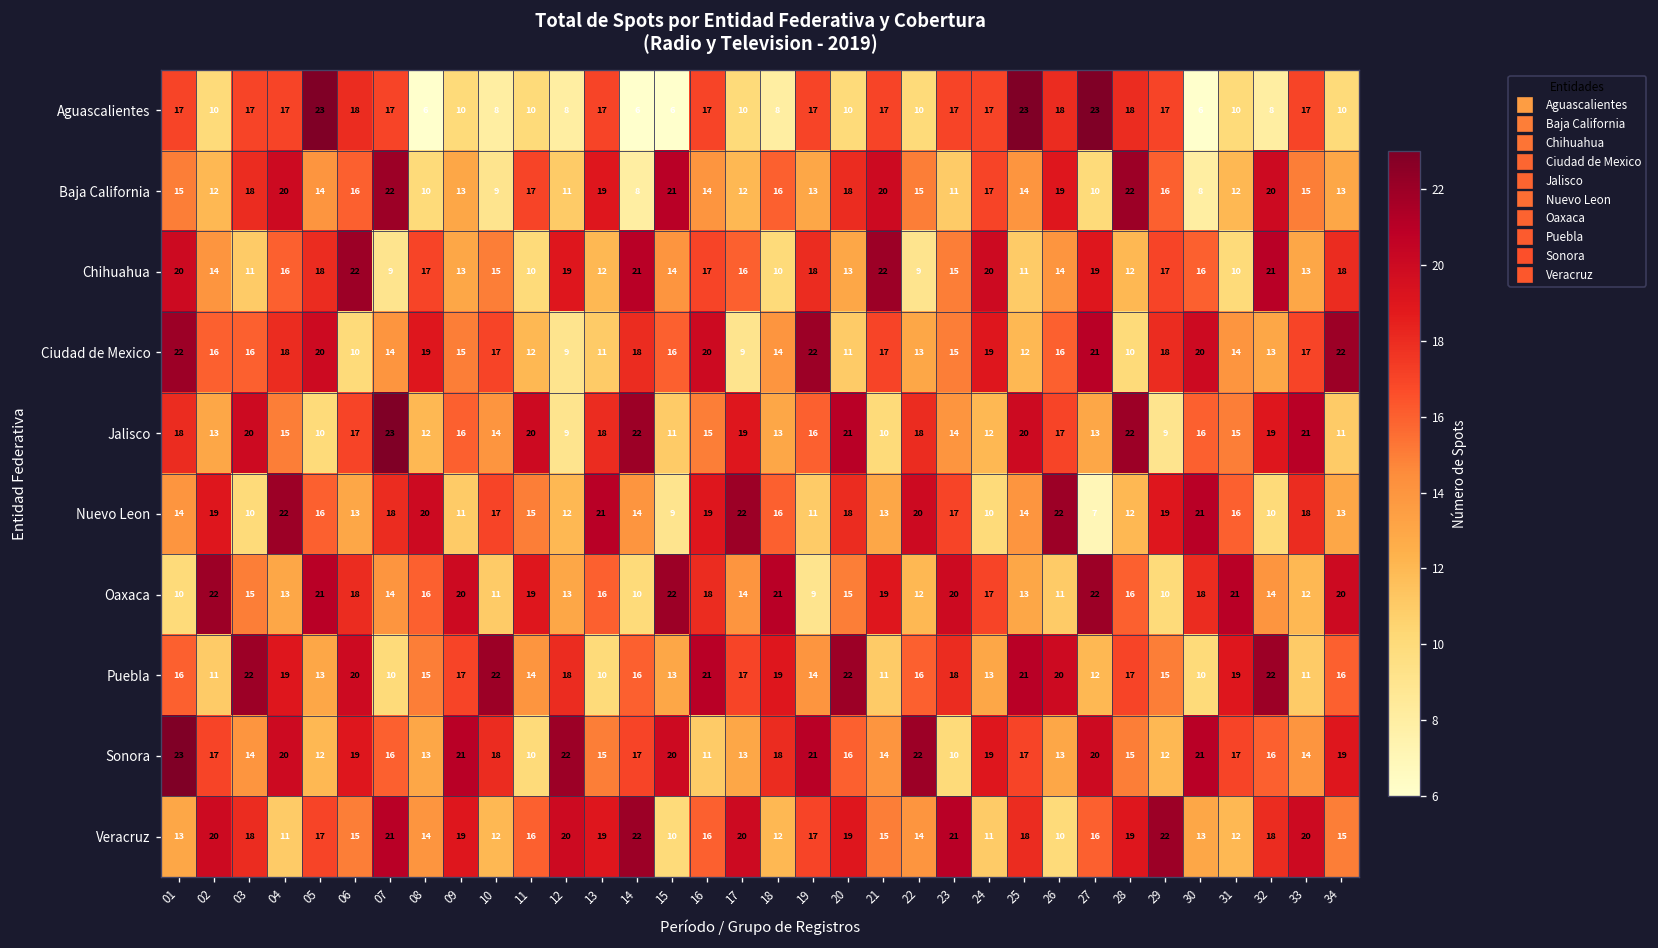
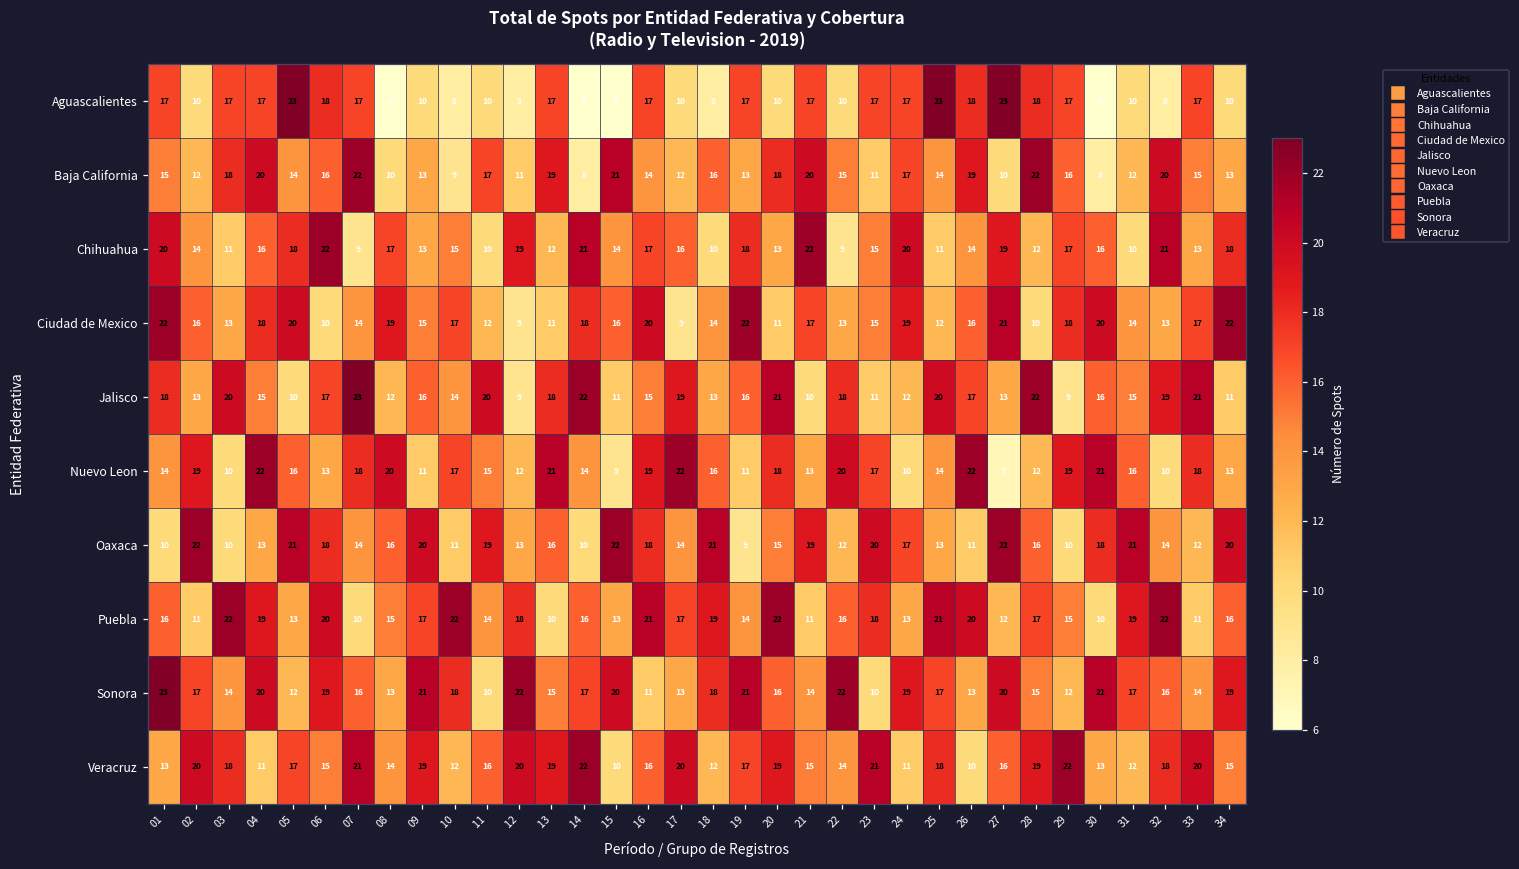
  {
    "Ciudad de Mexico": {
      "01": 22,
      "02": 16,
-     "03": 16,
+     "03": 13,
      "04": 18,
      "05": 20,
      "06": 10,
      "07": 14,
      "08": 19,
      "09": 15,
      "10": 17,
      "11": 12,
      "12": 9,
      "13": 11,
      "14": 18,
      "15": 16,
      "16": 20,
      "17": 9,
      "18": 14,
      "19": 22,
      "20": 11,
      "21": 17,
      "22": 13,
      "23": 15,
      "24": 19,
      "25": 12,
      "26": 16,
      "27": 21,
      "28": 10,
      "29": 18,
      "30": 20,
      "31": 14,
      "32": 13,
      "33": 17,
      "34": 22
    },
    "Jalisco": {
      "01": 18,
      "02": 13,
      "03": 20,
      "04": 15,
      "05": 10,
      "06": 17,
      "07": 23,
      "08": 12,
      "09": 16,
      "10": 14,
      "11": 20,
      "12": 9,
      "13": 18,
      "14": 22,
      "15": 11,
      "16": 15,
      "17": 19,
      "18": 13,
      "19": 16,
      "20": 21,
      "21": 10,
      "22": 18,
-     "23": 14,
+     "23": 11,
      "24": 12,
      "25": 20,
      "26": 17,
      "27": 13,
      "28": 22,
      "29": 9,
      "30": 16,
      "31": 15,
      "32": 19,
      "33": 21,
      "34": 11
    },
    "Oaxaca": {
      "01": 10,
      "02": 22,
-     "03": 15,
+     "03": 10,
      "04": 13,
      "05": 21,
      "06": 18,
      "07": 14,
      "08": 16,
      "09": 20,
      "10": 11,
      "11": 19,
      "12": 13,
      "13": 16,
      "14": 10,
      "15": 22,
      "16": 18,
      "17": 14,
      "18": 21,
      "19": 9,
      "20": 15,
      "21": 19,
      "22": 12,
      "23": 20,
      "24": 17,
      "25": 13,
      "26": 11,
      "27": 22,
      "28": 16,
      "29": 10,
      "30": 18,
      "31": 21,
      "32": 14,
      "33": 12,
      "34": 20
    }
  }
